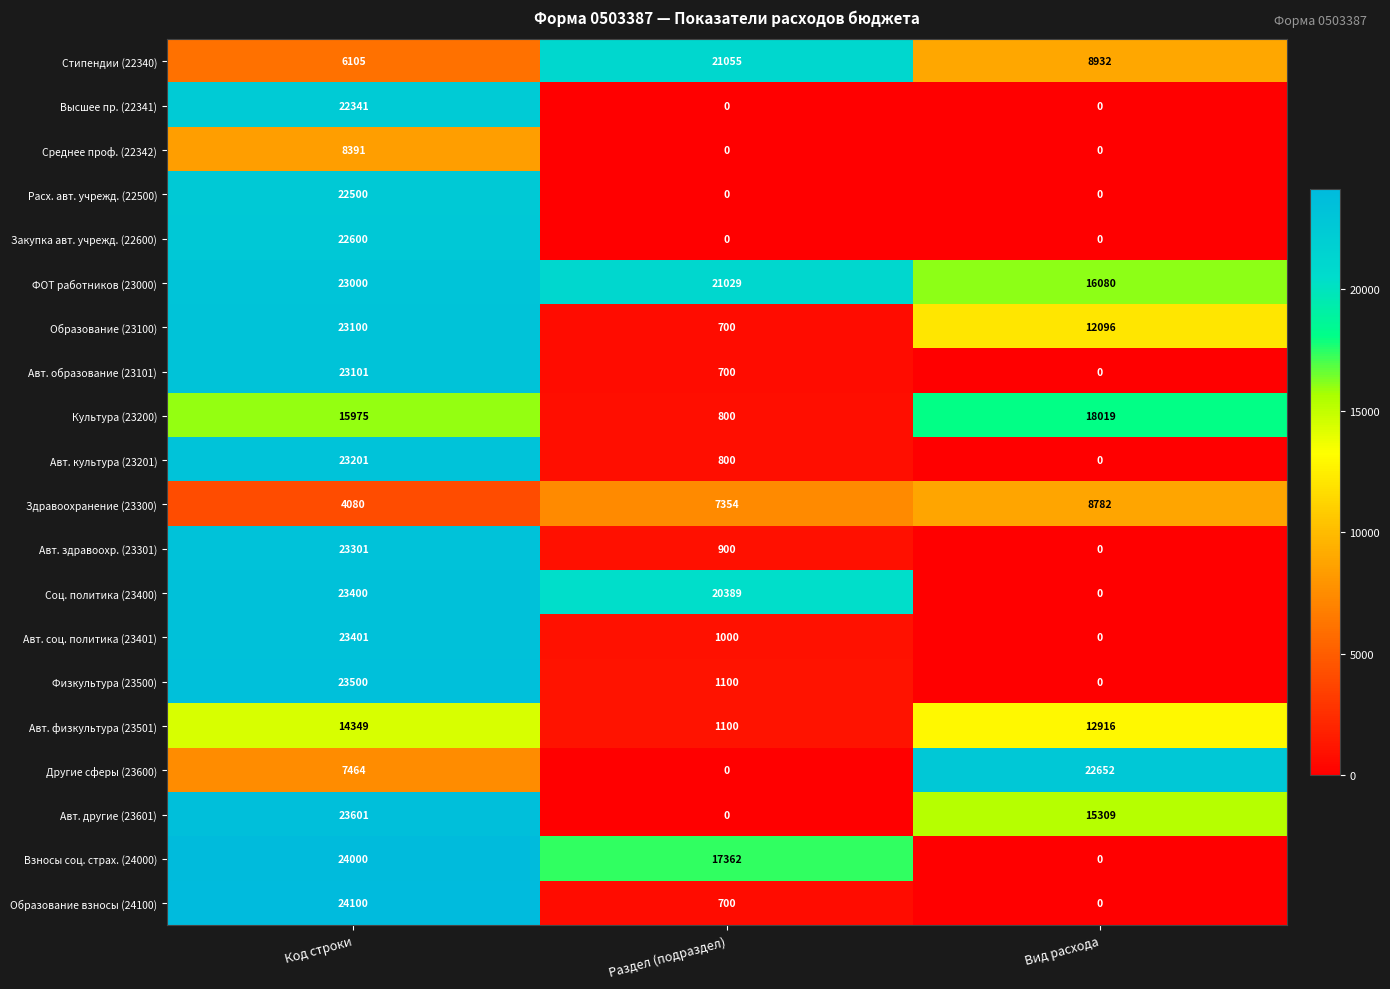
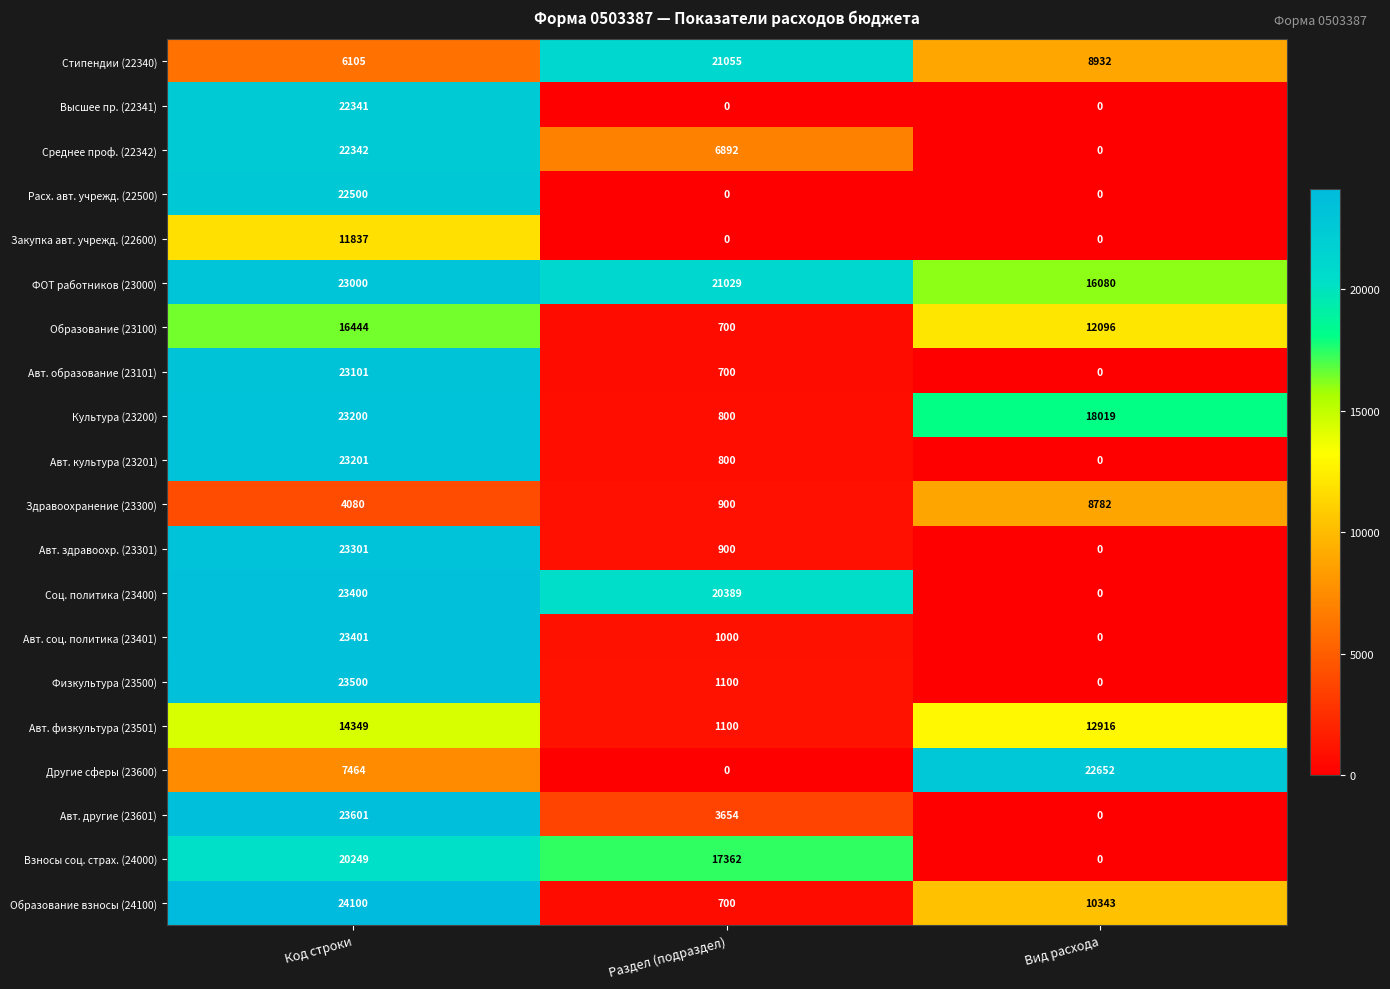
  {
    "Стипендии (22340)": {
      "Код строки": 6105,
      "Раздел (подраздел)": 21055,
      "Вид расхода": 8932
    },
    "Высшее пр. (22341)": {
      "Код строки": 22341,
      "Раздел (подраздел)": 0,
      "Вид расхода": 0
    },
    "Среднее проф. (22342)": {
-     "Код строки": 8391,
-     "Раздел (подраздел)": 0,
+     "Код строки": 22342,
+     "Раздел (подраздел)": 6892,
      "Вид расхода": 0
    },
    "Расх. авт. учрежд. (22500)": {
      "Код строки": 22500,
      "Раздел (подраздел)": 0,
      "Вид расхода": 0
    },
    "Закупка авт. учрежд. (22600)": {
-     "Код строки": 22600,
+     "Код строки": 11837,
      "Раздел (подраздел)": 0,
      "Вид расхода": 0
    },
    "ФОТ работников (23000)": {
      "Код строки": 23000,
      "Раздел (подраздел)": 21029,
      "Вид расхода": 16080
    },
    "Образование (23100)": {
-     "Код строки": 23100,
+     "Код строки": 16444,
      "Раздел (подраздел)": 700,
      "Вид расхода": 12096
    },
    "Авт. образование (23101)": {
      "Код строки": 23101,
      "Раздел (подраздел)": 700,
      "Вид расхода": 0
    },
    "Культура (23200)": {
-     "Код строки": 15975,
+     "Код строки": 23200,
      "Раздел (подраздел)": 800,
      "Вид расхода": 18019
    },
    "Авт. культура (23201)": {
      "Код строки": 23201,
      "Раздел (подраздел)": 800,
      "Вид расхода": 0
    },
    "Здравоохранение (23300)": {
      "Код строки": 4080,
-     "Раздел (подраздел)": 7354,
+     "Раздел (подраздел)": 900,
      "Вид расхода": 8782
    },
    "Авт. здравоохр. (23301)": {
      "Код строки": 23301,
      "Раздел (подраздел)": 900,
      "Вид расхода": 0
    },
    "Соц. политика (23400)": {
      "Код строки": 23400,
      "Раздел (подраздел)": 20389,
      "Вид расхода": 0
    },
    "Авт. соц. политика (23401)": {
      "Код строки": 23401,
      "Раздел (подраздел)": 1000,
      "Вид расхода": 0
    },
    "Физкультура (23500)": {
      "Код строки": 23500,
      "Раздел (подраздел)": 1100,
      "Вид расхода": 0
    },
    "Авт. физкультура (23501)": {
      "Код строки": 14349,
      "Раздел (подраздел)": 1100,
      "Вид расхода": 12916
    },
    "Другие сферы (23600)": {
      "Код строки": 7464,
      "Раздел (подраздел)": 0,
      "Вид расхода": 22652
    },
    "Авт. другие (23601)": {
      "Код строки": 23601,
-     "Раздел (подраздел)": 0,
-     "Вид расхода": 15309
+     "Раздел (подраздел)": 3654,
+     "Вид расхода": 0
    },
    "Взносы соц. страх. (24000)": {
-     "Код строки": 24000,
+     "Код строки": 20249,
      "Раздел (подраздел)": 17362,
      "Вид расхода": 0
    },
    "Образование взносы (24100)": {
      "Код строки": 24100,
      "Раздел (подраздел)": 700,
-     "Вид расхода": 0
+     "Вид расхода": 10343
    }
  }
